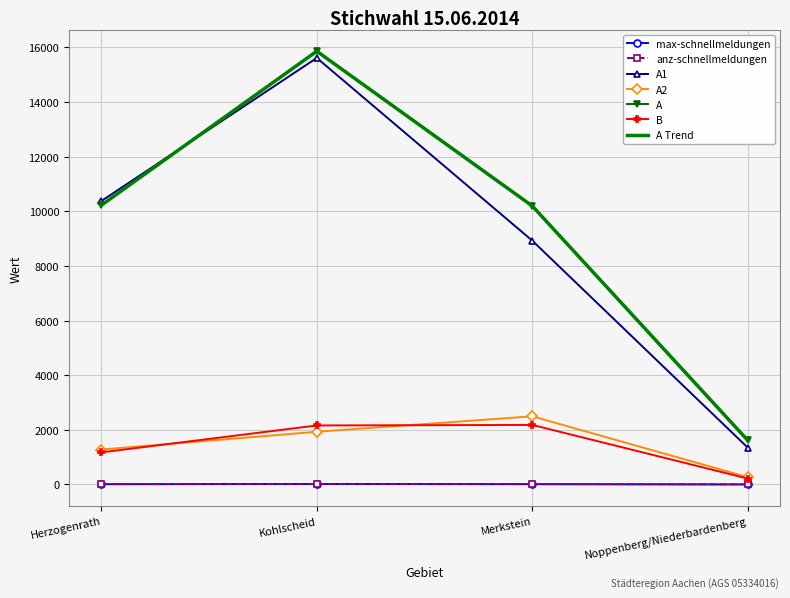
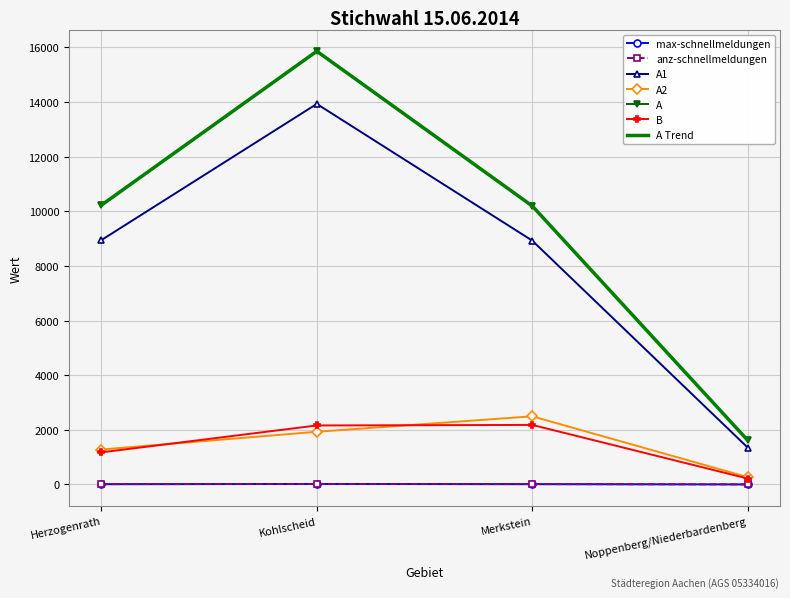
  {
    "anz-schnellmeldungen": {
      "Herzogenrath": 0,
      "Kohlscheid": 0,
      "Merkstein": 0,
      "Noppenberg/Niederbardenberg": 0
    },
    "A1": {
-     "Herzogenrath": 10400,
-     "Kohlscheid": 15600,
+     "Herzogenrath": 8900,
+     "Kohlscheid": 13900,
      "Merkstein": 8900,
      "Noppenberg/Niederbardenberg": 1400
    },
    "A2": {
      "Herzogenrath": 1300,
      "Kohlscheid": 1900,
      "Merkstein": 2500
    },
    "A Trend": {
      "Herzogenrath": 10200,
      "Kohlscheid": 15900,
      "Merkstein": 10200,
      "Noppenberg/Niederbardenberg": 1600
    },
    "B": {
      "Herzogenrath": 1200,
      "Kohlscheid": 2200,
      "Merkstein": 2200
    }
  }
